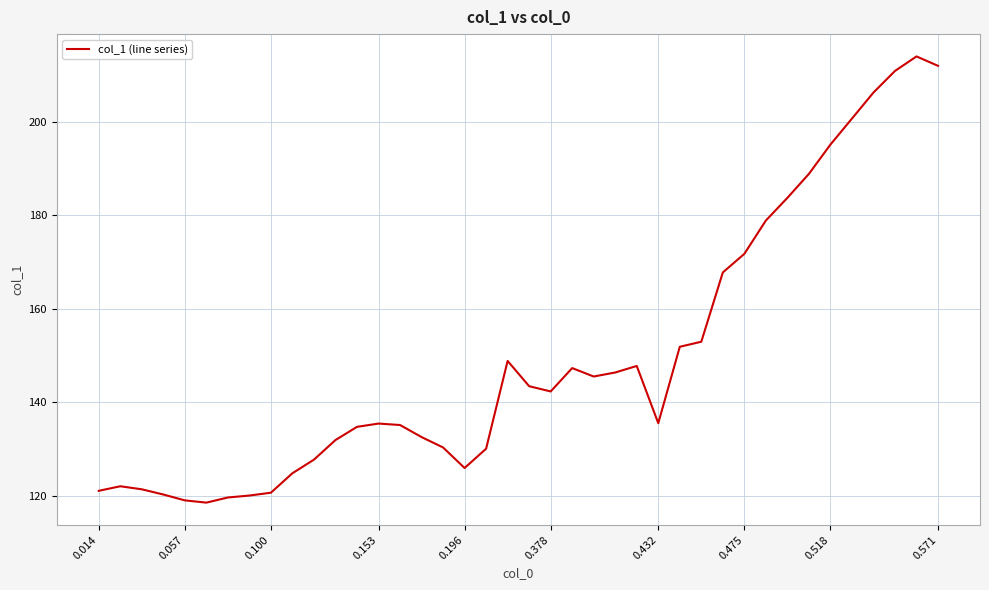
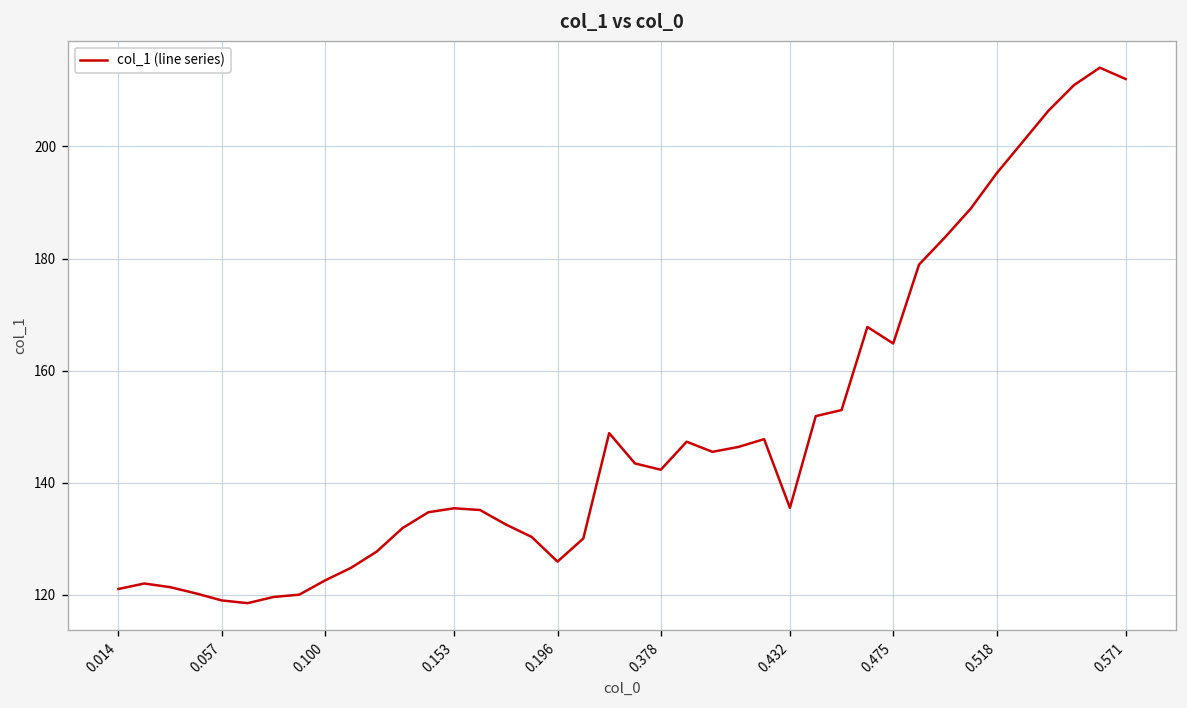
  {
    "0.014": 121,
    "0.057": 119,
-   "0.100": 121,
+   "0.100": 123,
    "0.153": 135,
    "0.196": 126,
    "0.378": 142,
    "0.432": 136,
-   "0.475": 172,
+   "0.475": 165,
    "0.518": 195,
    "0.571": 212
  }
